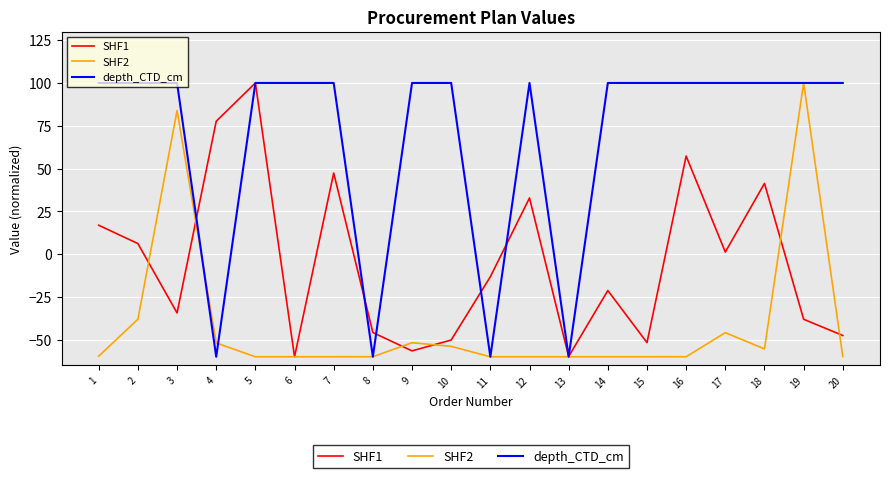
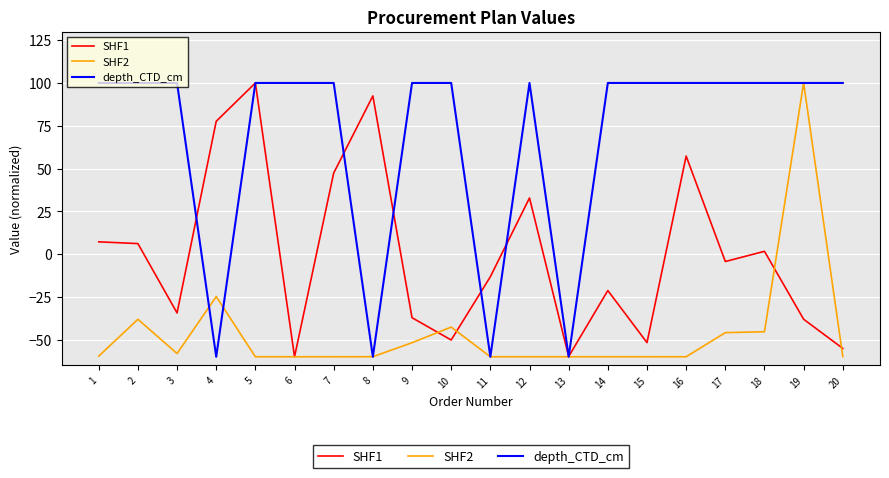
  {
    "SHF1": {
-     "1": 17,
+     "1": 7,
      "2": 6,
      "3": -34,
      "4": 78,
      "7": 47,
-     "8": -46,
-     "9": -57,
+     "8": 92,
+     "9": -37,
      "10": -50,
      "11": -13,
      "12": 33,
      "14": -21,
      "15": -52,
      "16": 57,
-     "17": 1,
-     "18": 41,
+     "17": -4,
+     "18": 2,
      "19": -38,
-     "20": -48
+     "20": -55
    },
    "SHF2": {
      "1": -60,
      "2": -38,
-     "3": 84,
-     "4": -52,
+     "3": -58,
+     "4": -25,
      "5": -60,
      "7": -60,
      "9": -52,
-     "10": -54,
+     "10": -43,
      "12": -60,
      "14": -60,
      "15": -60,
      "16": -60,
      "17": -46,
-     "18": -55,
+     "18": -45,
      "20": -60
    },
    "depth_CTD_cm": {
      "1": 100,
      "2": 100,
      "3": 100,
      "4": -60,
      "6": 100,
      "7": 100,
      "9": 100,
      "10": 100,
      "12": 100,
      "14": 100,
      "15": 100,
      "16": 100,
      "17": 100,
      "18": 100,
      "20": 100
    }
  }
